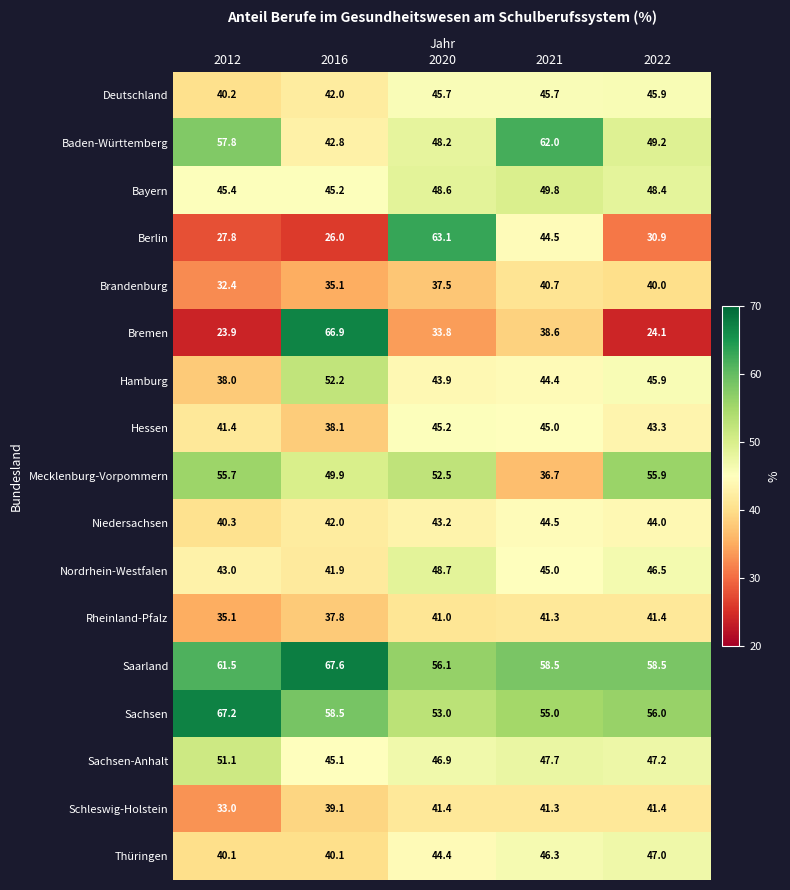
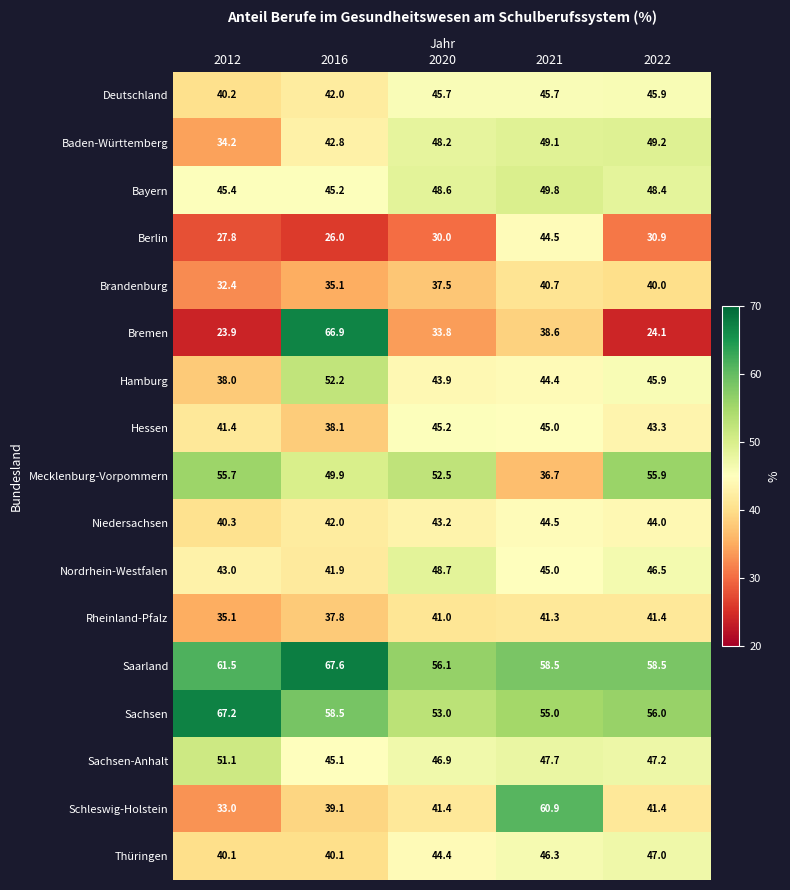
  {
    "Deutschland": {
      "2012": 40.2,
      "2016": 42.0,
      "2020": 45.7,
      "2021": 45.7,
      "2022": 45.9
    },
    "Baden-Württemberg": {
-     "2012": 57.8,
+     "2012": 34.2,
      "2016": 42.8,
      "2020": 48.2,
-     "2021": 62.0,
+     "2021": 49.1,
      "2022": 49.2
    },
    "Bayern": {
      "2012": 45.4,
      "2016": 45.2,
      "2020": 48.6,
      "2021": 49.8,
      "2022": 48.4
    },
    "Berlin": {
      "2012": 27.8,
      "2016": 26.0,
-     "2020": 63.1,
+     "2020": 30.0,
      "2021": 44.5,
      "2022": 30.9
    },
    "Brandenburg": {
      "2012": 32.4,
      "2016": 35.1,
      "2020": 37.5,
      "2021": 40.7,
      "2022": 40.0
    },
    "Bremen": {
      "2012": 23.9,
      "2016": 66.9,
      "2020": 33.8,
      "2021": 38.6,
      "2022": 24.1
    },
    "Hamburg": {
      "2012": 38.0,
      "2016": 52.2,
      "2020": 43.9,
      "2021": 44.4,
      "2022": 45.9
    },
    "Hessen": {
      "2012": 41.4,
      "2016": 38.1,
      "2020": 45.2,
      "2021": 45.0,
      "2022": 43.3
    },
    "Mecklenburg-Vorpommern": {
      "2012": 55.7,
      "2016": 49.9,
      "2020": 52.5,
      "2021": 36.7,
      "2022": 55.9
    },
    "Niedersachsen": {
      "2012": 40.3,
      "2016": 42.0,
      "2020": 43.2,
      "2021": 44.5,
      "2022": 44.0
    },
    "Nordrhein-Westfalen": {
      "2012": 43.0,
      "2016": 41.9,
      "2020": 48.7,
      "2021": 45.0,
      "2022": 46.5
    },
    "Rheinland-Pfalz": {
      "2012": 35.1,
      "2016": 37.8,
      "2020": 41.0,
      "2021": 41.3,
      "2022": 41.4
    },
    "Saarland": {
      "2012": 61.5,
      "2016": 67.6,
      "2020": 56.1,
      "2021": 58.5,
      "2022": 58.5
    },
    "Sachsen": {
      "2012": 67.2,
      "2016": 58.5,
      "2020": 53.0,
      "2021": 55.0,
      "2022": 56.0
    },
    "Sachsen-Anhalt": {
      "2012": 51.1,
      "2016": 45.1,
      "2020": 46.9,
      "2021": 47.7,
      "2022": 47.2
    },
    "Schleswig-Holstein": {
      "2012": 33.0,
      "2016": 39.1,
      "2020": 41.4,
-     "2021": 41.3,
+     "2021": 60.9,
      "2022": 41.4
    },
    "Thüringen": {
      "2012": 40.1,
      "2016": 40.1,
      "2020": 44.4,
      "2021": 46.3,
      "2022": 47.0
    }
  }
